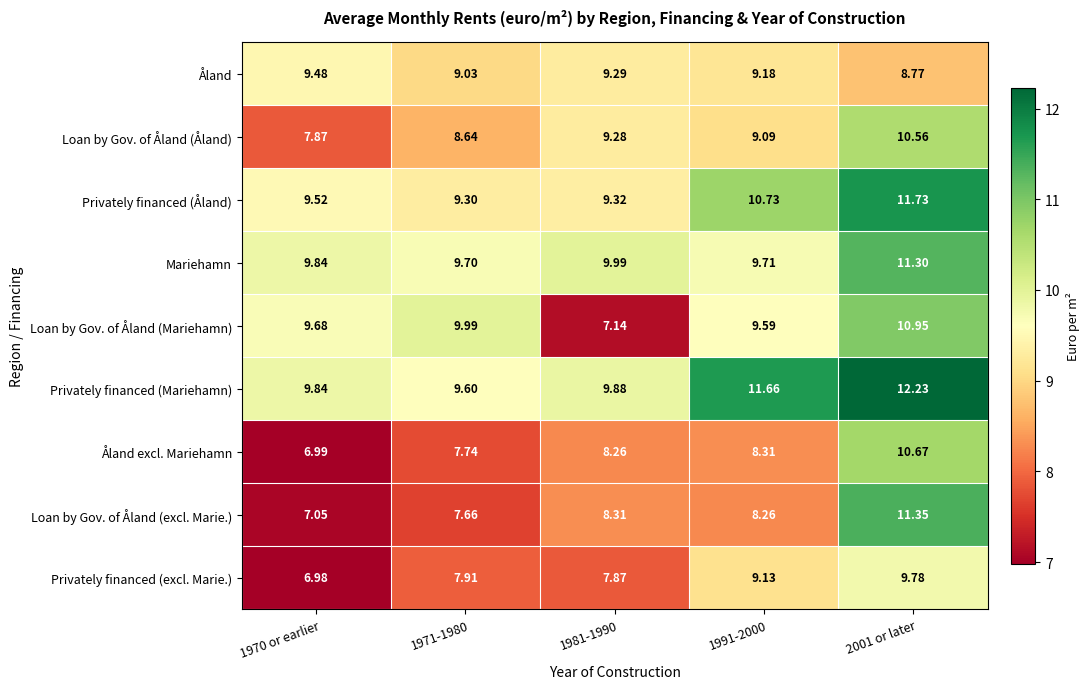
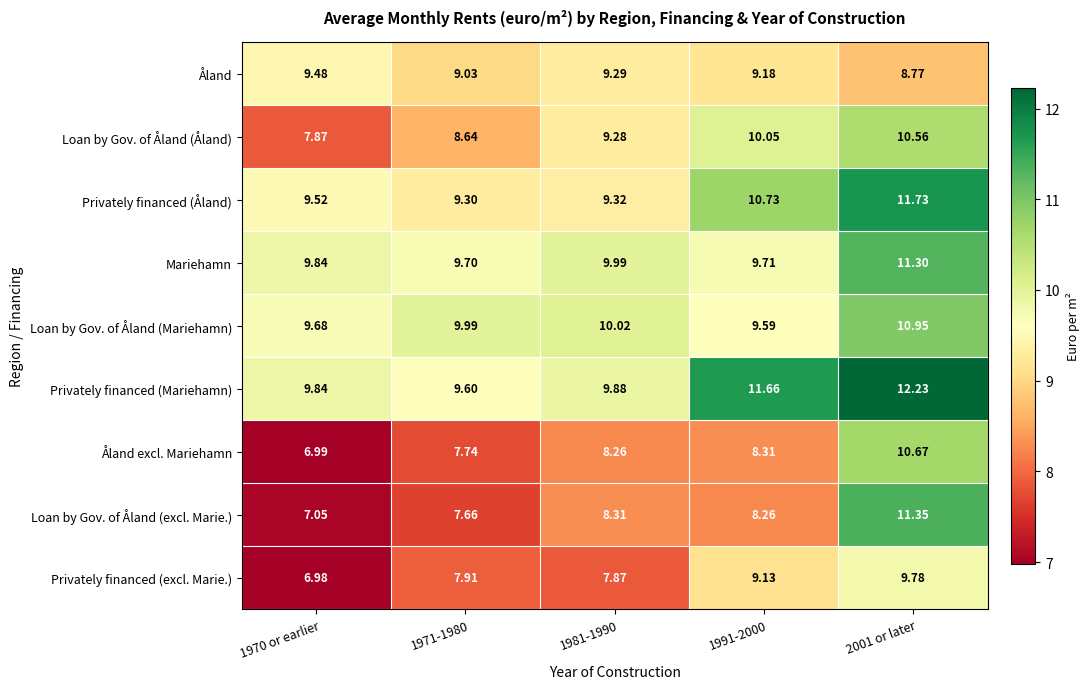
  {
    "Åland": {
      "1970 or earlier": 9.48,
      "1971-1980": 9.03,
      "1981-1990": 9.29,
      "1991-2000": 9.18,
      "2001 or later": 8.77
    },
    "Loan by Gov. of Åland (Åland)": {
      "1970 or earlier": 7.87,
      "1971-1980": 8.64,
      "1981-1990": 9.28,
-     "1991-2000": 9.09,
+     "1991-2000": 10.05,
      "2001 or later": 10.56
    },
    "Privately financed (Åland)": {
      "1970 or earlier": 9.52,
      "1971-1980": 9.30,
      "1981-1990": 9.32,
      "1991-2000": 10.73,
      "2001 or later": 11.73
    },
    "Mariehamn": {
      "1970 or earlier": 9.84,
      "1971-1980": 9.70,
      "1981-1990": 9.99,
      "1991-2000": 9.71,
      "2001 or later": 11.30
    },
    "Loan by Gov. of Åland (Mariehamn)": {
      "1970 or earlier": 9.68,
      "1971-1980": 9.99,
-     "1981-1990": 7.14,
+     "1981-1990": 10.02,
      "1991-2000": 9.59,
      "2001 or later": 10.95
    },
    "Privately financed (Mariehamn)": {
      "1970 or earlier": 9.84,
      "1971-1980": 9.60,
      "1981-1990": 9.88,
      "1991-2000": 11.66,
      "2001 or later": 12.23
    },
    "Åland excl. Mariehamn": {
      "1970 or earlier": 6.99,
      "1971-1980": 7.74,
      "1981-1990": 8.26,
      "1991-2000": 8.31,
      "2001 or later": 10.67
    },
    "Loan by Gov. of Åland (excl. Marie.)": {
      "1970 or earlier": 7.05,
      "1971-1980": 7.66,
      "1981-1990": 8.31,
      "1991-2000": 8.26,
      "2001 or later": 11.35
    },
    "Privately financed (excl. Marie.)": {
      "1970 or earlier": 6.98,
      "1971-1980": 7.91,
      "1981-1990": 7.87,
      "1991-2000": 9.13,
      "2001 or later": 9.78
    }
  }
